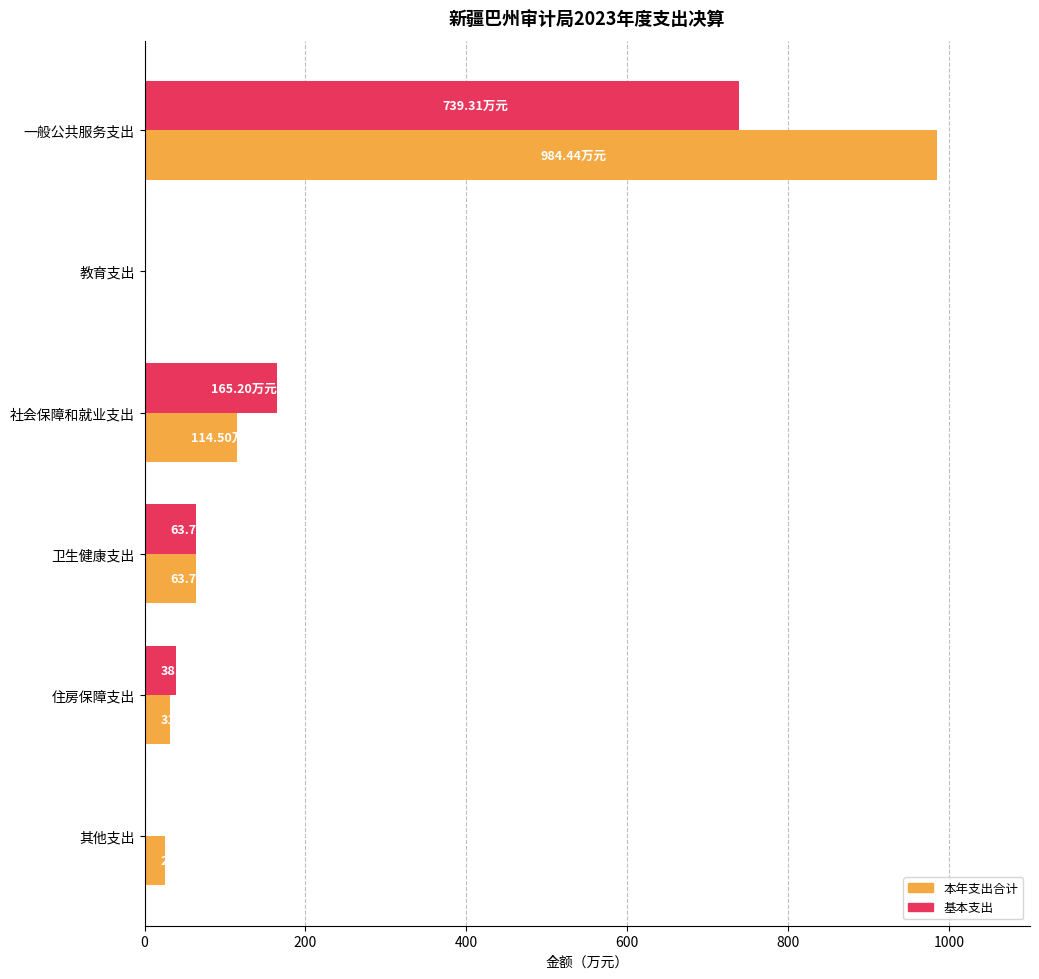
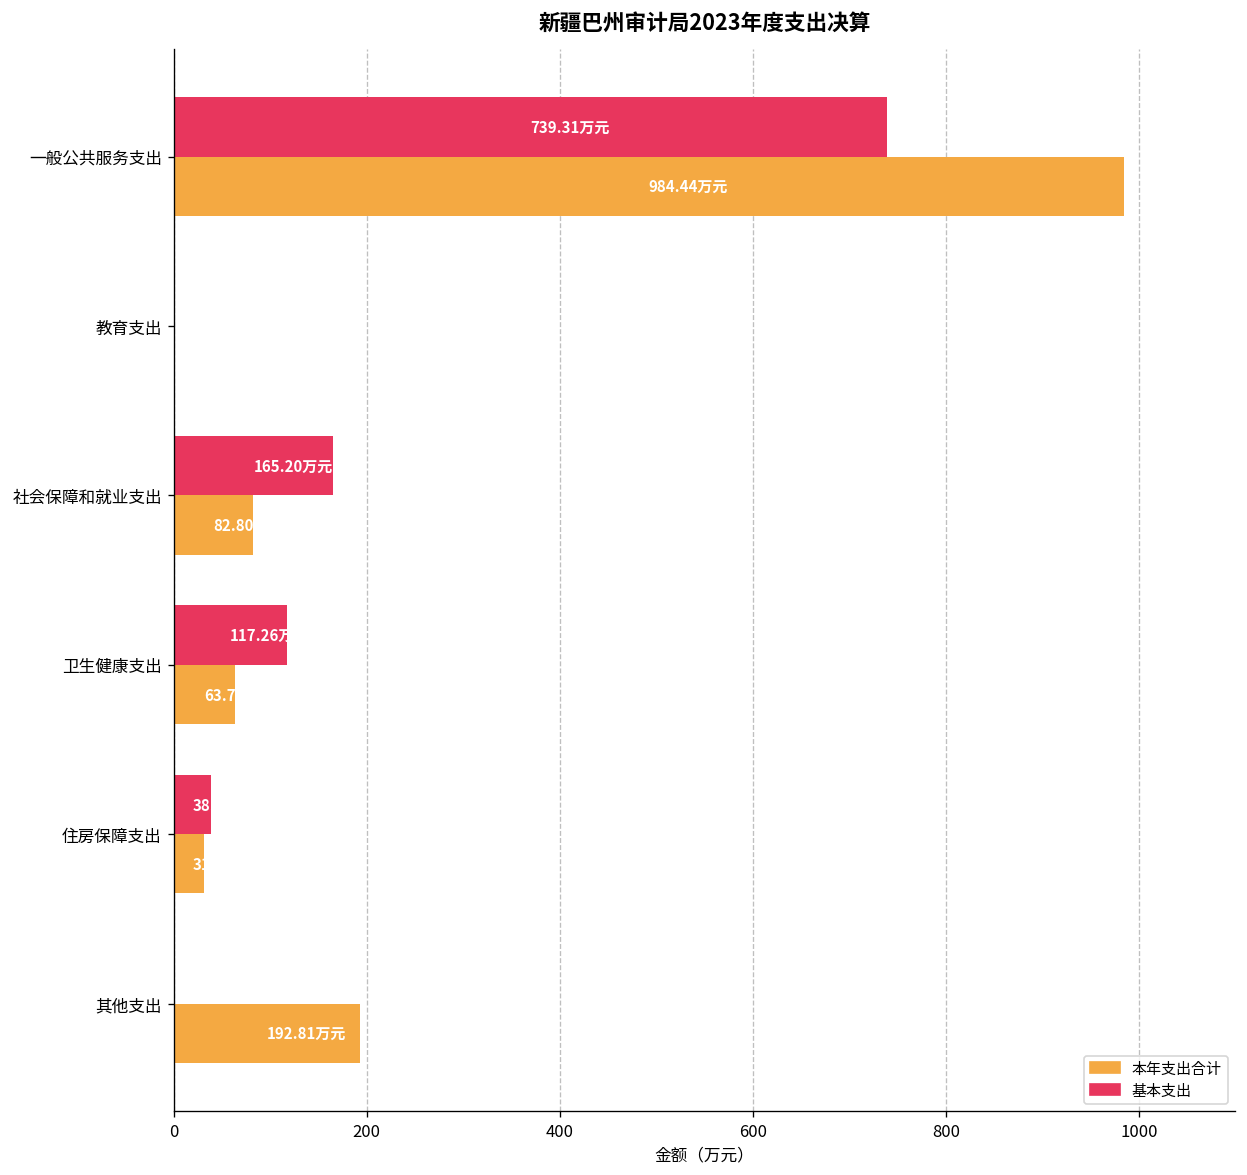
  {
    "本年支出合计": {
      "一般公共服务支出": 984.44,
-     "社会保障和就业支出": 114.50,
-     "其他支出": 30
+     "社会保障和就业支出": 82.80,
+     "其他支出": 190
    },
    "基本支出": {
-     "卫生健康支出": 60,
+     "卫生健康支出": 120,
      "住房保障支出": 40,
      "其他支出": 0
    }
  }
